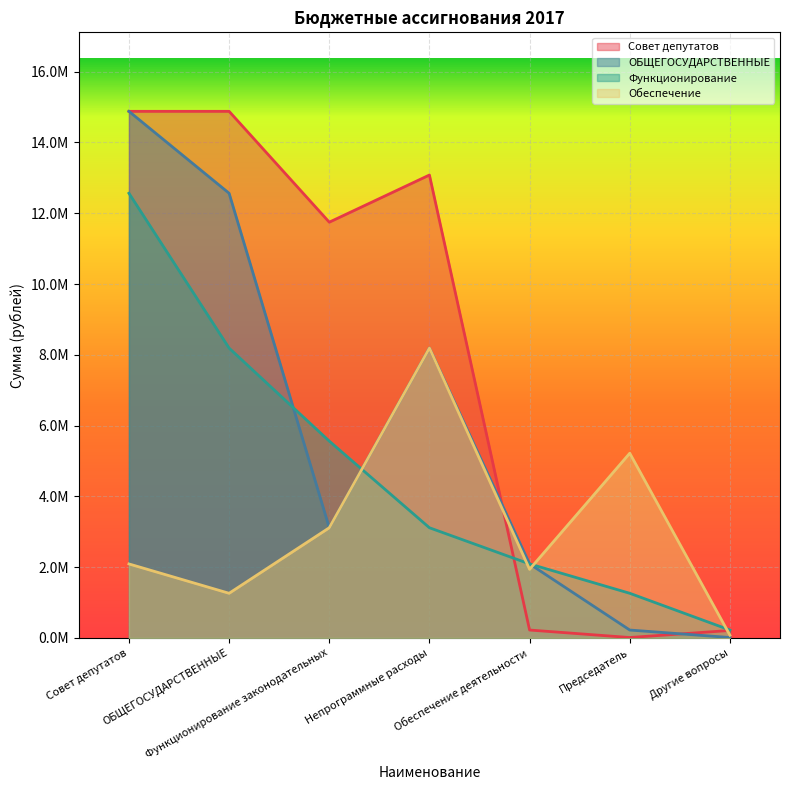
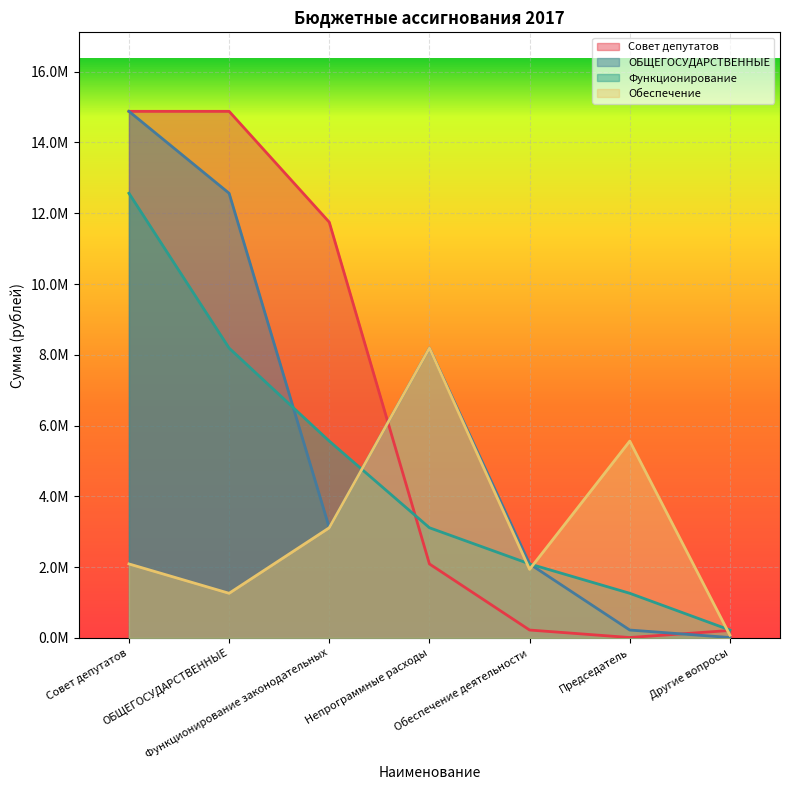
  {
    "Совет депутатов": {
      "ОБЩЕГОСУДАРСТВЕННЫЕ": 14900000,
      "Функционирование законодательных": 11700000,
-     "Непрограммные расходы": 13100000,
+     "Непрограммные расходы": 2100000,
      "Обеспечение деятельности": 200000,
      "Председатель": 0
    },
    "Обеспечение": {
      "Совет депутатов": 2100000,
      "ОБЩЕГОСУДАРСТВЕННЫЕ": 1300000,
      "Обеспечение деятельности": 1900000,
-     "Председатель": 5200000
+     "Председатель": 5600000
    }
  }
